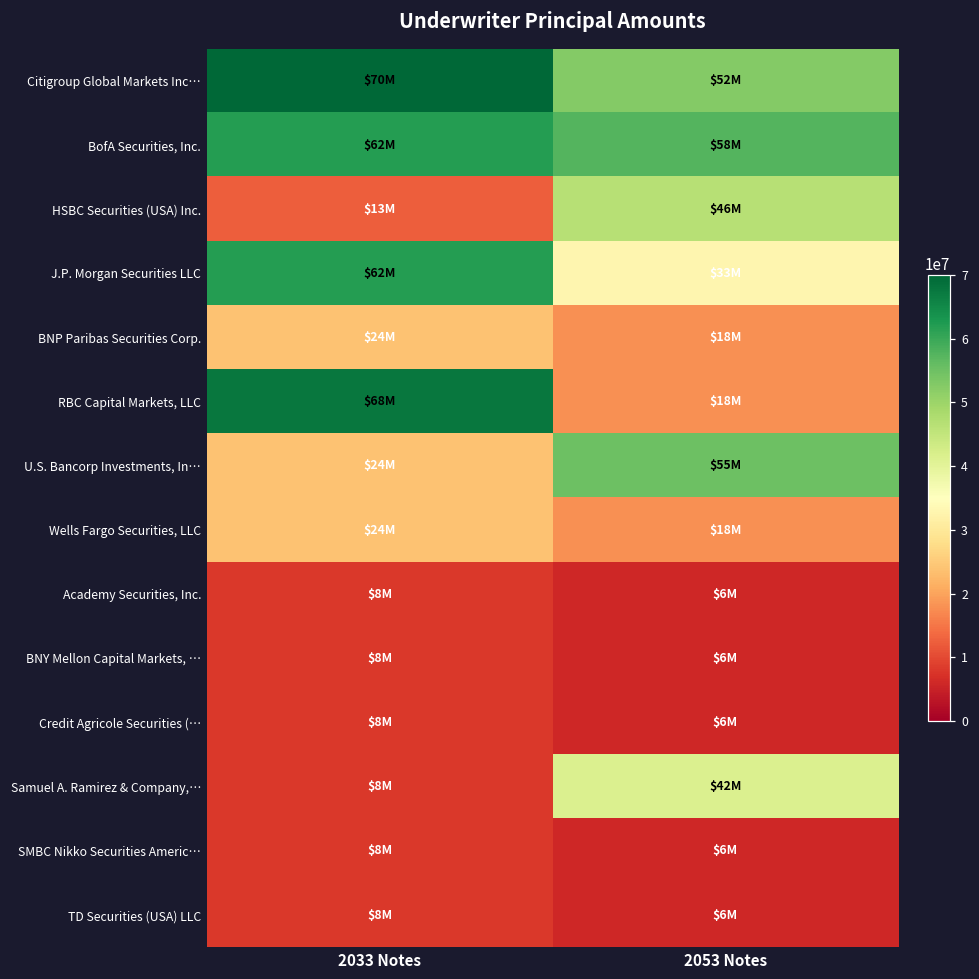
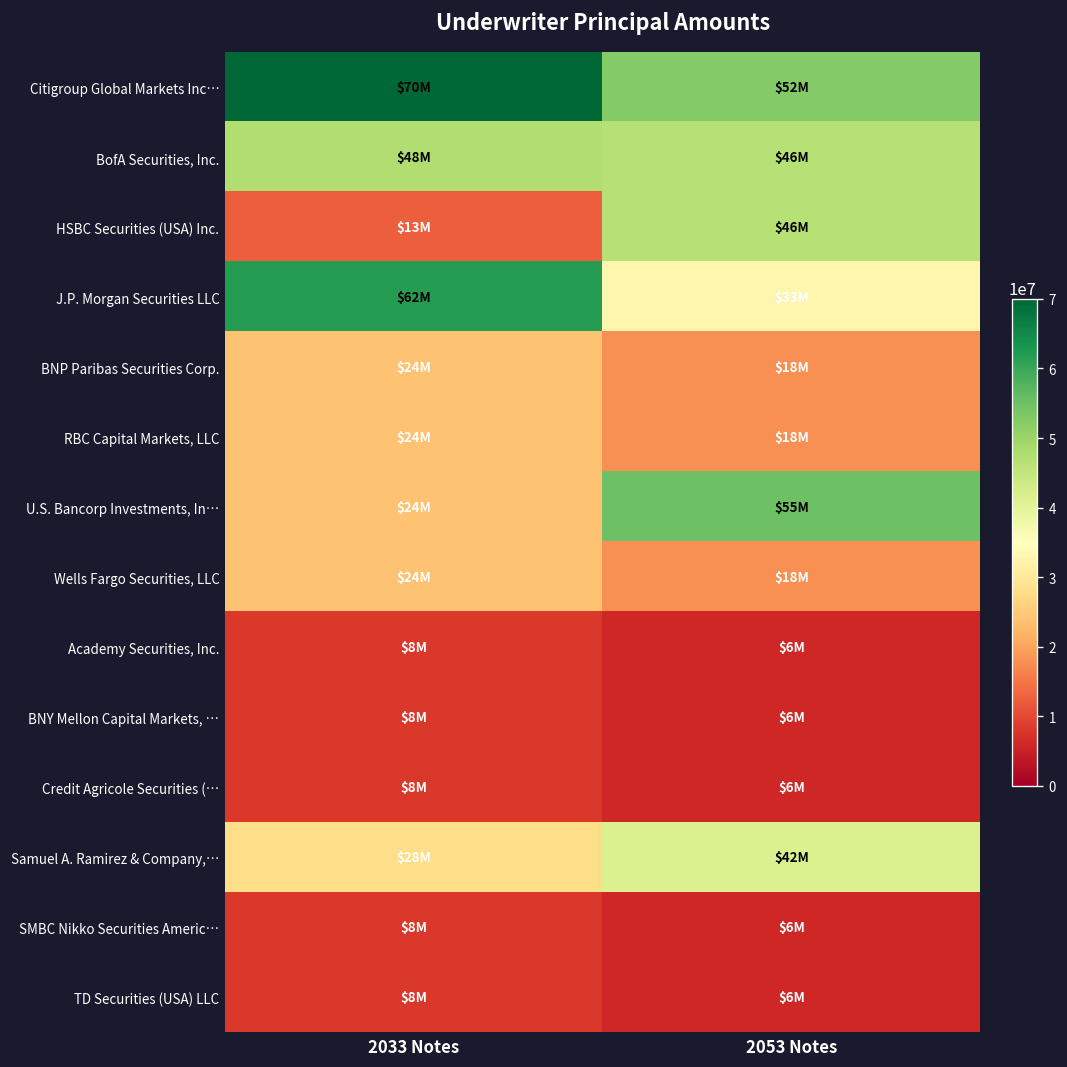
  {
    "Citigroup Global Markets Inc…": {
      "2033 Notes": "$70M",
      "2053 Notes": "$52M"
    },
    "BofA Securities, Inc.": {
-     "2033 Notes": "$62M",
-     "2053 Notes": "$58M"
+     "2033 Notes": "$48M",
+     "2053 Notes": "$46M"
    },
    "HSBC Securities (USA) Inc.": {
      "2033 Notes": "$13M",
      "2053 Notes": "$46M"
    },
    "J.P. Morgan Securities LLC": {
      "2033 Notes": "$62M",
      "2053 Notes": "$33M"
    },
    "BNP Paribas Securities Corp.": {
      "2033 Notes": "$24M",
      "2053 Notes": "$18M"
    },
    "RBC Capital Markets, LLC": {
-     "2033 Notes": "$68M",
+     "2033 Notes": "$24M",
      "2053 Notes": "$18M"
    },
    "U.S. Bancorp Investments, In…": {
      "2033 Notes": "$24M",
      "2053 Notes": "$55M"
    },
    "Wells Fargo Securities, LLC": {
      "2033 Notes": "$24M",
      "2053 Notes": "$18M"
    },
    "Academy Securities, Inc.": {
      "2033 Notes": "$8M",
      "2053 Notes": "$6M"
    },
    "BNY Mellon Capital Markets, …": {
      "2033 Notes": "$8M",
      "2053 Notes": "$6M"
    },
    "Credit Agricole Securities (…": {
      "2033 Notes": "$8M",
      "2053 Notes": "$6M"
    },
    "Samuel A. Ramirez & Company,…": {
-     "2033 Notes": "$8M",
+     "2033 Notes": "$28M",
      "2053 Notes": "$42M"
    },
    "SMBC Nikko Securities Americ…": {
      "2033 Notes": "$8M",
      "2053 Notes": "$6M"
    },
    "TD Securities (USA) LLC": {
      "2033 Notes": "$8M",
      "2053 Notes": "$6M"
    }
  }
